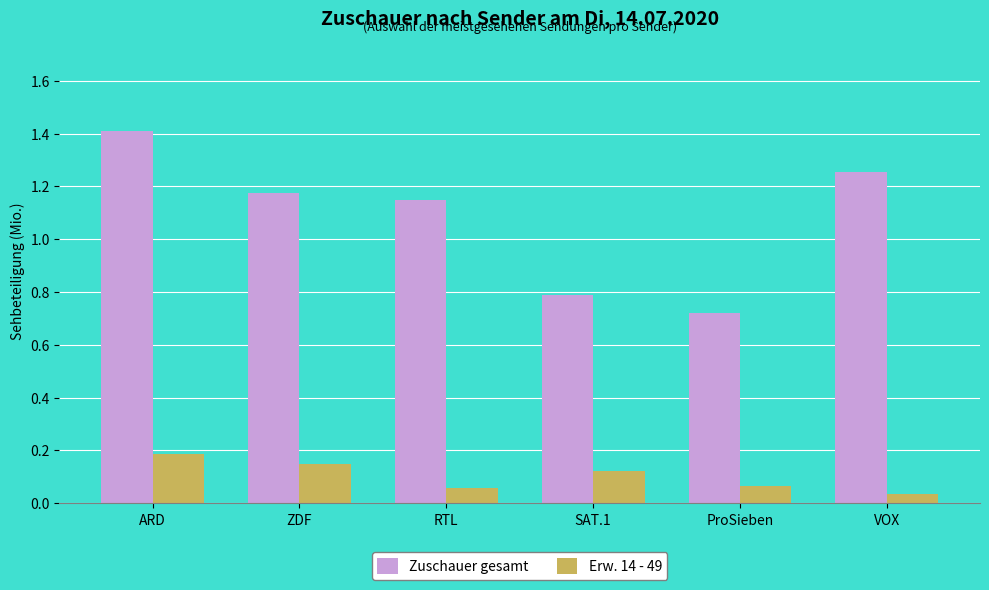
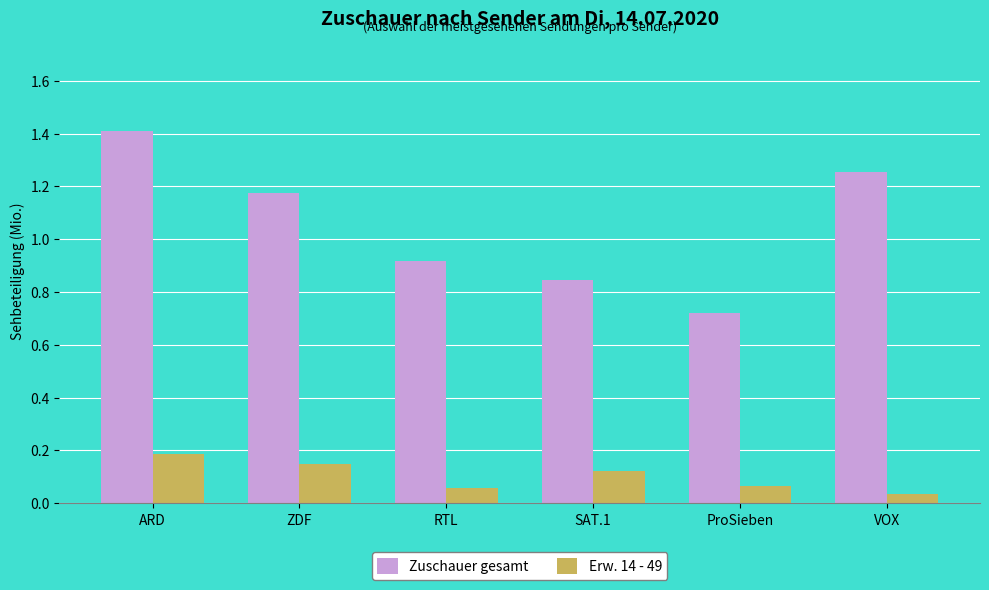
  {
    "Zuschauer gesamt": {
      "ARD": 1.41,
      "ZDF": 1.18,
-     "RTL": 1.15,
-     "SAT.1": 0.79,
+     "RTL": 0.92,
+     "SAT.1": 0.85,
      "ProSieben": 0.72,
      "VOX": 1.26
    },
    "Erw. 14 - 49": {
      "ARD": 0.19,
      "ZDF": 0.15,
      "RTL": 0.06,
      "SAT.1": 0.12,
      "ProSieben": 0.06,
      "VOX": 0.03
    }
  }
